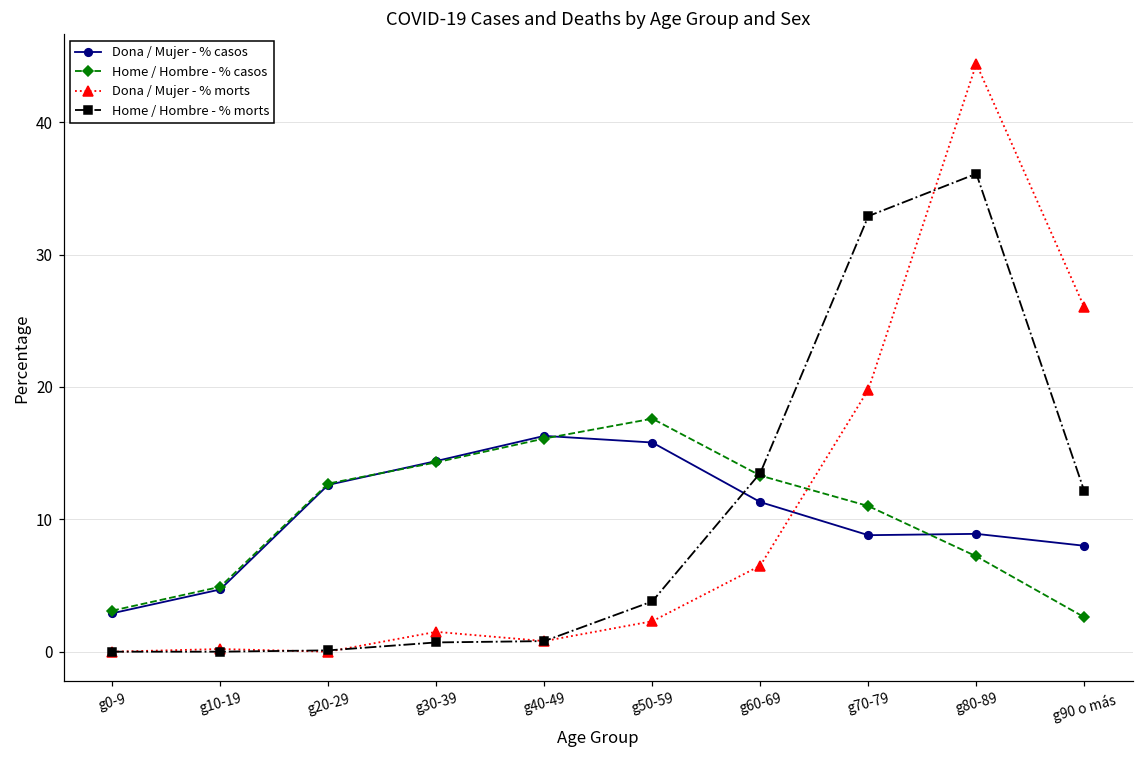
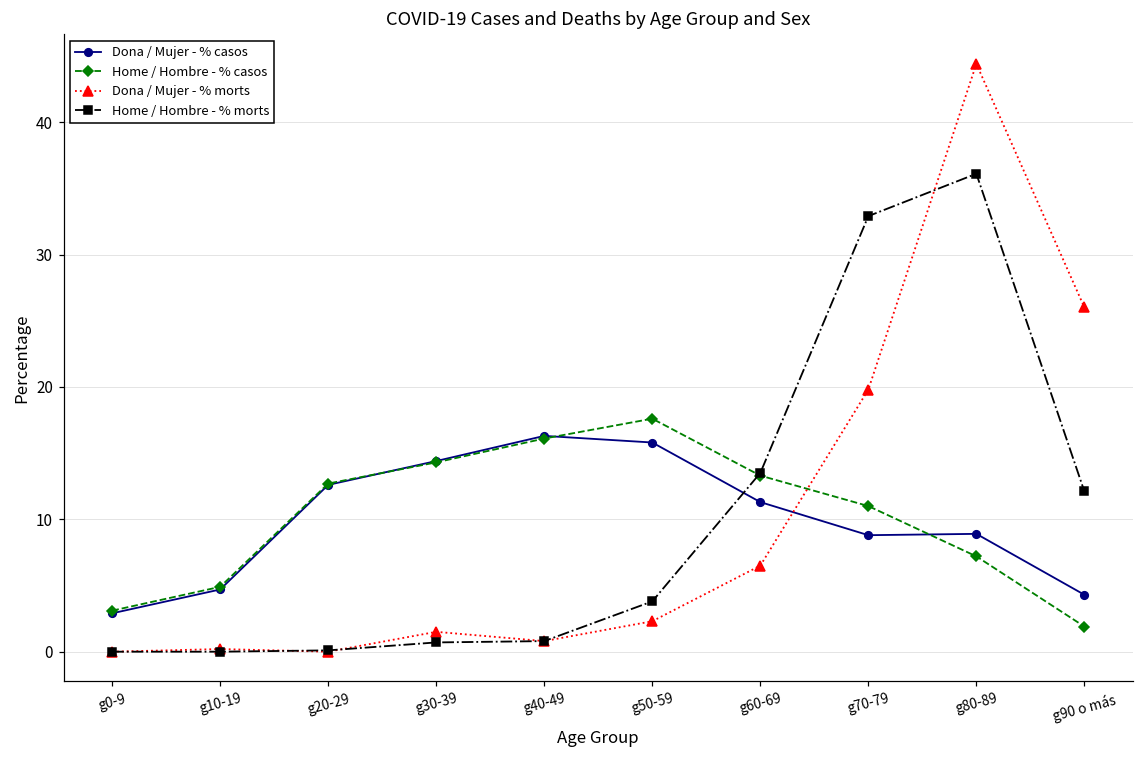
  {
    "Dona / Mujer - % casos": {
      "g50-59": 15.8,
      "g60-69": 11.3,
      "g70-79": 8.8,
      "g80-89": 8.9,
-     "g90 o más": 8.0
+     "g90 o más": 4.3
    },
    "Home / Hombre - % casos": {
      "g50-59": 17.6,
      "g70-79": 11.0,
      "g80-89": 7.2,
-     "g90 o más": 2.6
+     "g90 o más": 1.9
    },
    "Dona / Mujer - % morts": {
      "g30-39": 1.5,
      "g50-59": 2.3,
      "g60-69": 6.5,
      "g70-79": 19.8,
      "g80-89": 44.4,
      "g90 o más": 26.0
    },
    "Home / Hombre - % morts": {
      "g30-39": 0.7,
      "g50-59": 3.8,
      "g70-79": 32.9,
      "g80-89": 36.1,
      "g90 o más": 12.1
    }
  }
